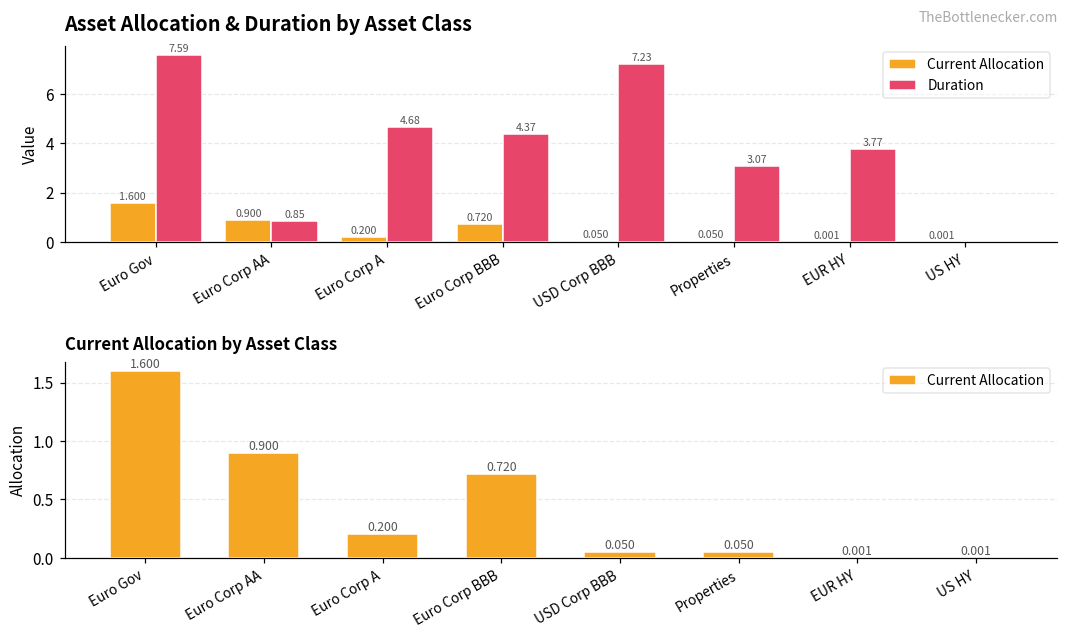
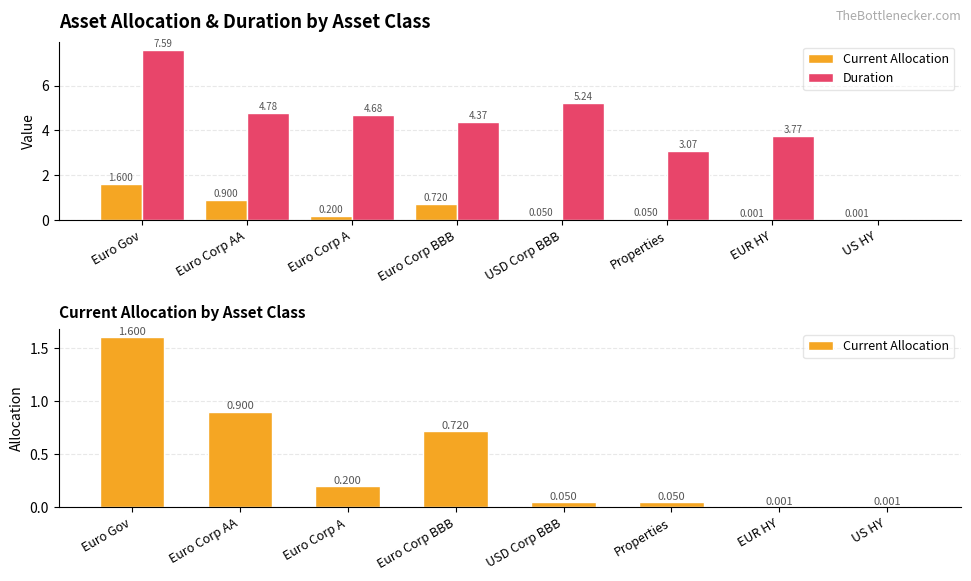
  {
    "Asset Allocation & Duration by Asset Class": {
      "Current Allocation": {
        "Euro Gov": 1.600,
        "Euro Corp AA": 0.900,
        "Euro Corp A": 0.200,
        "Euro Corp BBB": 0.720,
        "USD Corp BBB": 0.050,
        "Properties": 0.050,
        "EUR HY": 0.001,
        "US HY": 0.001
      },
      "Duration": {
        "Euro Gov": 7.59,
-       "Euro Corp AA": 0.85,
+       "Euro Corp AA": 4.78,
        "Euro Corp A": 4.68,
        "Euro Corp BBB": 4.37,
-       "USD Corp BBB": 7.23,
+       "USD Corp BBB": 5.24,
        "Properties": 3.07,
        "EUR HY": 3.77
      }
    },
    "Current Allocation by Asset Class": {
      "Euro Gov": 1.600,
      "Euro Corp AA": 0.900,
      "Euro Corp A": 0.200,
      "Euro Corp BBB": 0.720,
      "USD Corp BBB": 0.050,
      "Properties": 0.050,
      "EUR HY": 0.001,
      "US HY": 0.001
    }
  }
